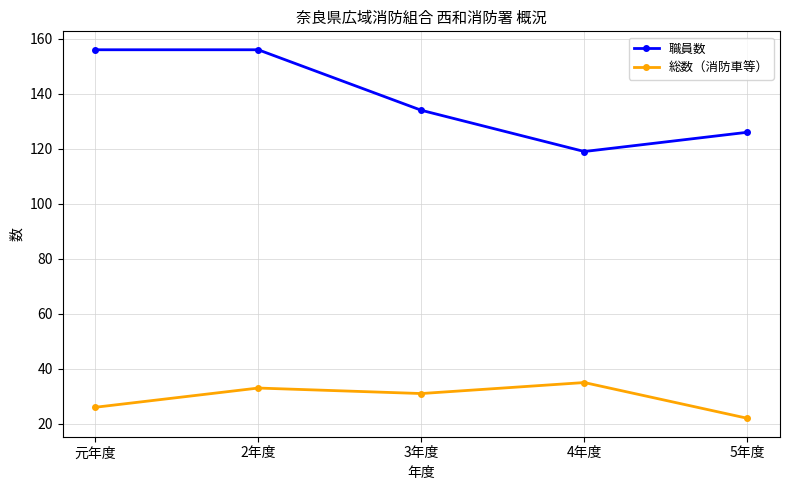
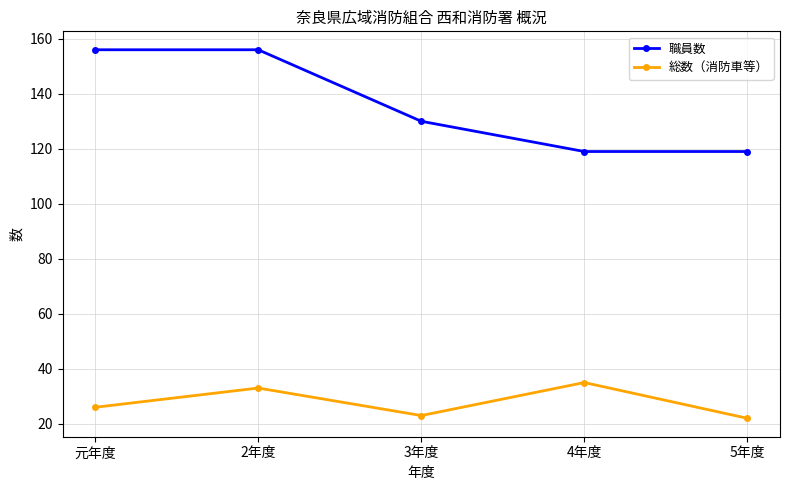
  {
    "職員数": {
      "元年度": 156,
      "2年度": 156,
-     "3年度": 134,
+     "3年度": 130,
      "4年度": 119,
-     "5年度": 126
+     "5年度": 119
    },
    "総数（消防車等）": {
      "元年度": 26,
      "2年度": 33,
-     "3年度": 31,
+     "3年度": 23,
      "4年度": 35,
      "5年度": 22
    }
  }
